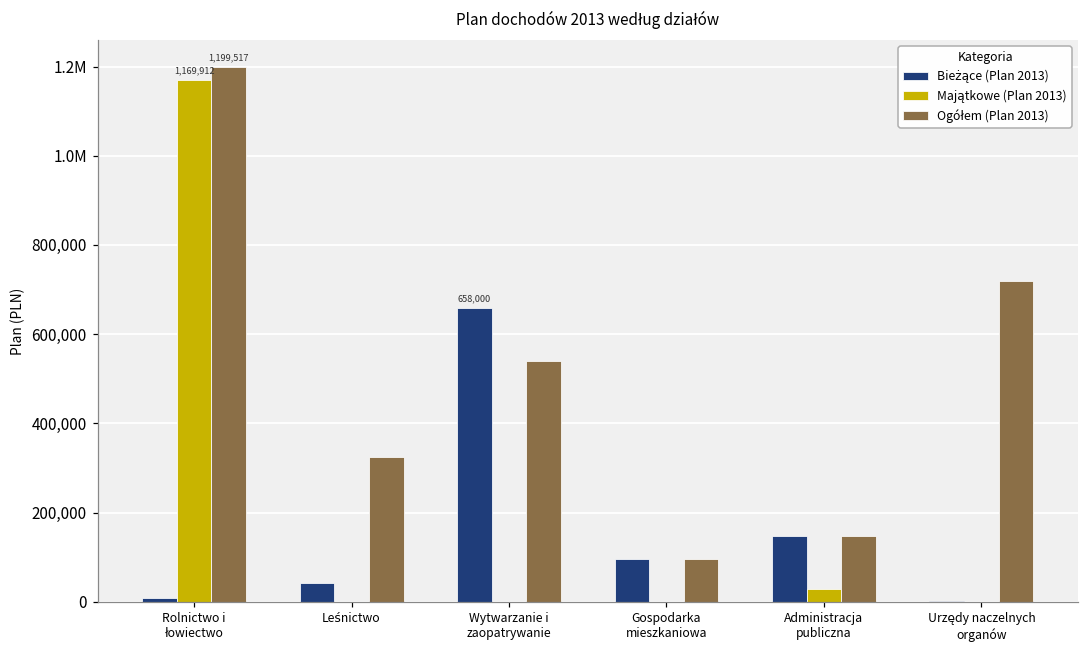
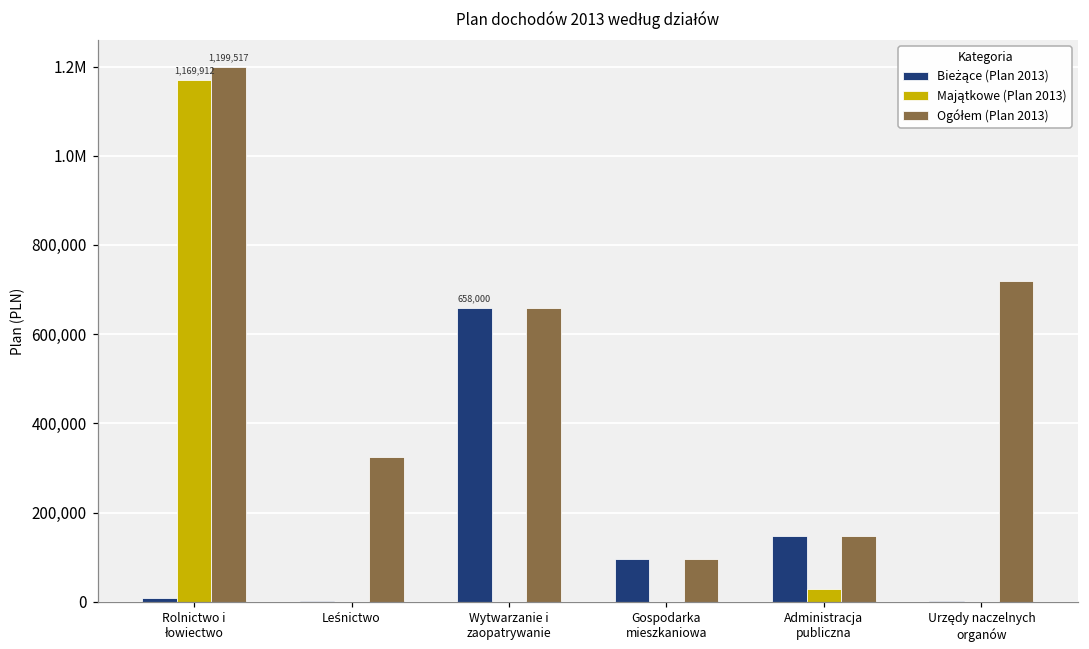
  {
    "Bieżące (Plan 2013)": {
      "Rolnictwo i łowiectwo": "10,000",
-     "Leśnictwo": "40,000",
+     "Leśnictwo": "0",
      "Gospodarka mieszkaniowa": "100,000",
      "Administracja publiczna": "150,000"
    },
    "Majątkowe (Plan 2013)": {
      "Rolnictwo i łowiectwo": "1,169,912"
    },
    "Ogółem (Plan 2013)": {
      "Leśnictwo": "320,000",
-     "Wytwarzanie i zaopatrywanie": "540,000",
+     "Wytwarzanie i zaopatrywanie": "660,000",
      "Gospodarka mieszkaniowa": "100,000",
      "Administracja publiczna": "150,000",
      "Urzędy naczelnych organów": "720,000"
    }
  }
